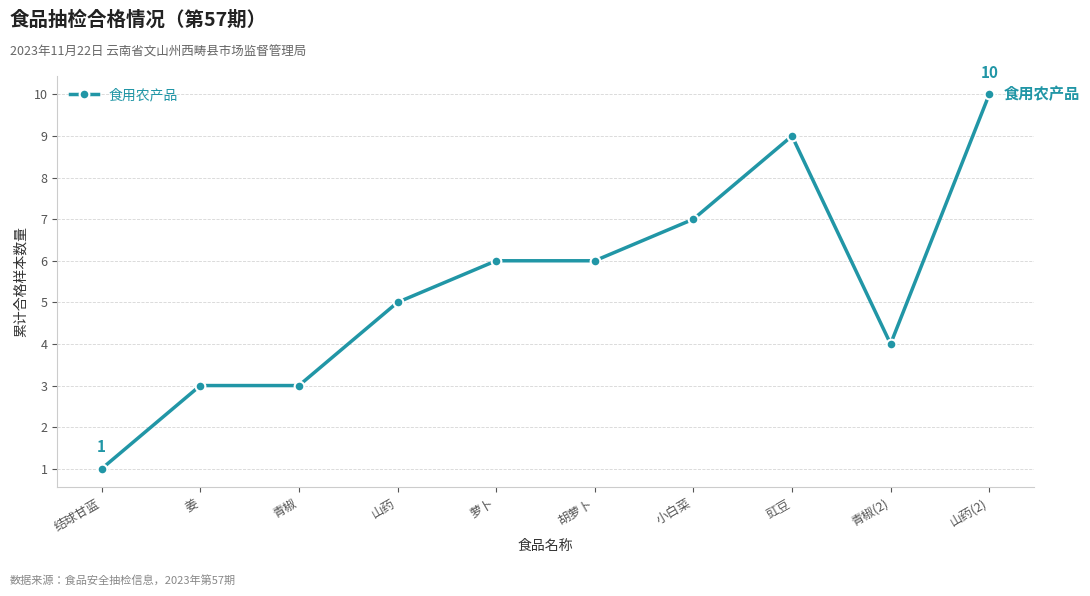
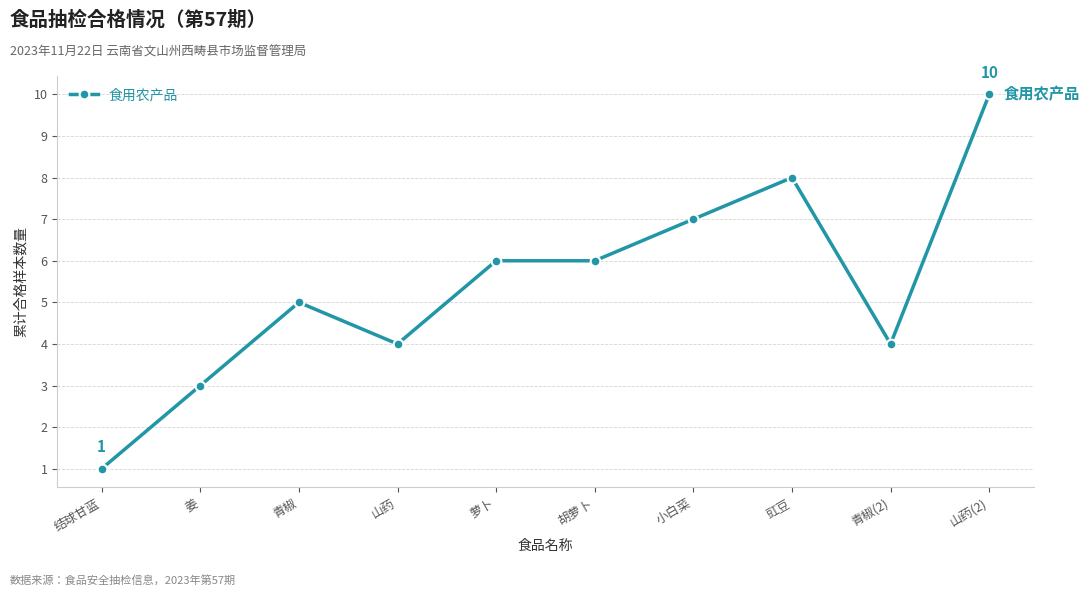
  {
    "姜": 3,
-   "青椒": 3,
-   "山药": 5,
+   "青椒": 5,
+   "山药": 4,
    "萝卜": 6,
    "胡萝卜": 6,
    "小白菜": 7,
-   "豇豆": 9,
+   "豇豆": 8,
    "青椒(2)": 4
  }
